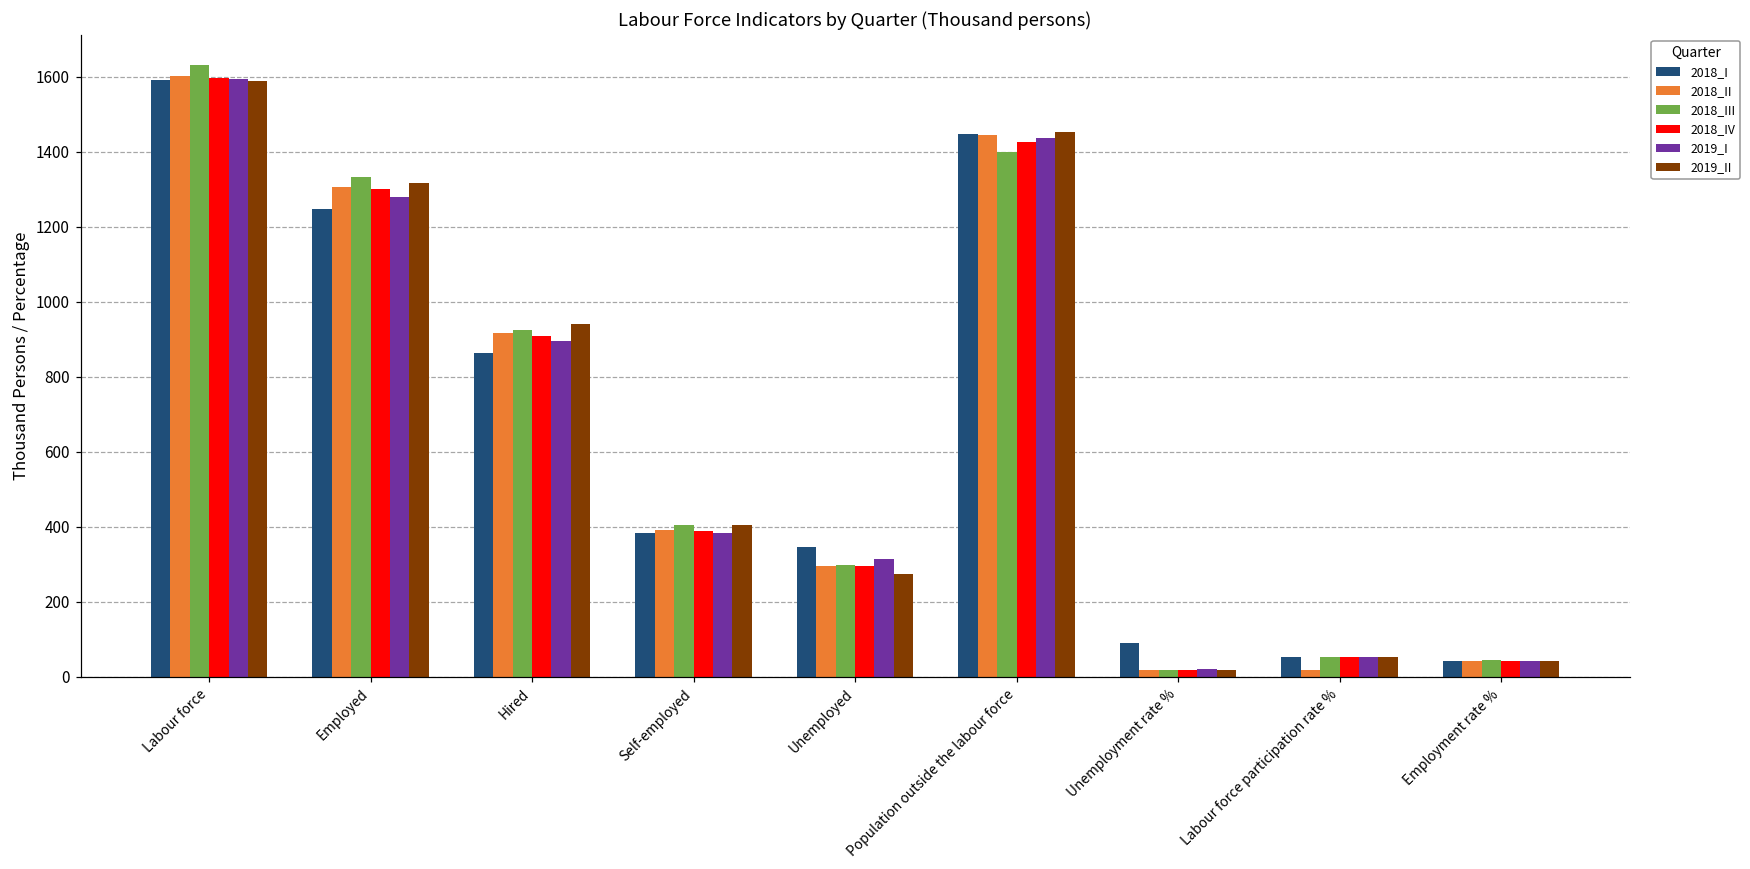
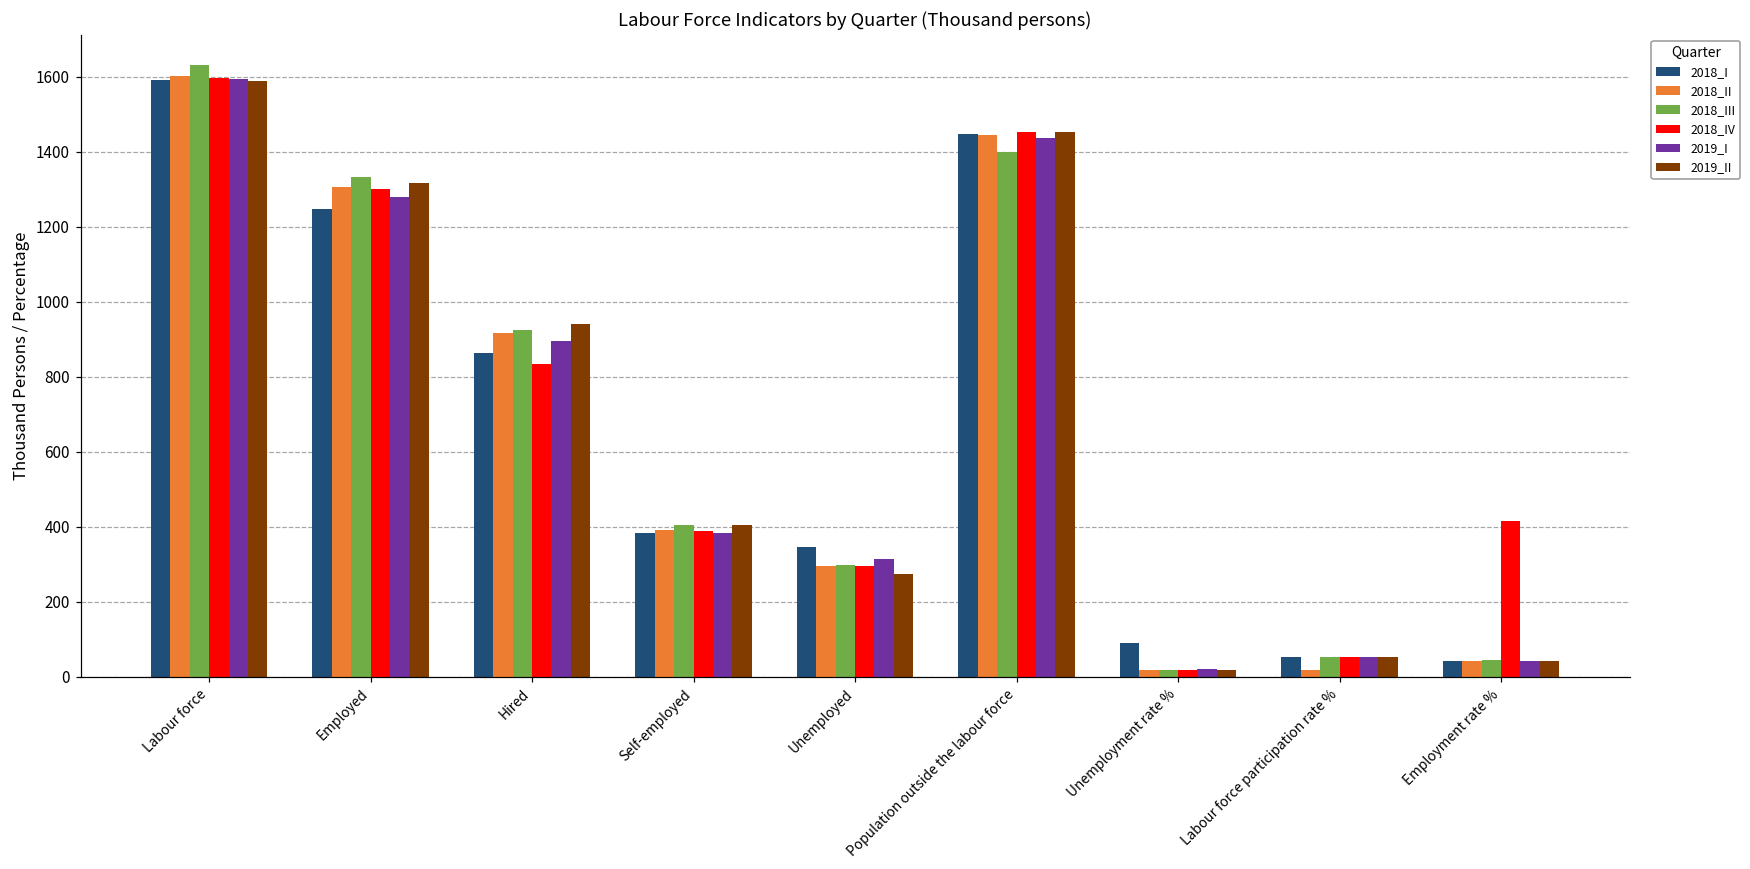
  {
    "2018_I": {
      "Labour force": 1590,
      "Employed": 1250,
      "Hired": 860,
      "Self-employed": 380,
      "Unemployed": 350,
      "Population outside the labour force": 1450,
      "Unemployment rate %": 90,
      "Labour force participation rate %": 50,
      "Employment rate %": 40
    },
    "2018_II": {
      "Labour force": 1600,
      "Employed": 1310,
      "Hired": 920,
      "Self-employed": 390,
      "Unemployed": 290,
      "Population outside the labour force": 1440,
      "Unemployment rate %": 20,
      "Labour force participation rate %": 20,
      "Employment rate %": 40
    },
    "2018_III": {
      "Labour force": 1630,
      "Employed": 1330,
      "Hired": 920,
      "Self-employed": 410,
      "Unemployed": 300,
      "Population outside the labour force": 1400,
      "Unemployment rate %": 20,
      "Labour force participation rate %": 50,
      "Employment rate %": 40
    },
    "2018_IV": {
      "Labour force": 1600,
      "Employed": 1300,
-     "Hired": 910,
+     "Hired": 830,
      "Self-employed": 390,
      "Unemployed": 300,
-     "Population outside the labour force": 1430,
+     "Population outside the labour force": 1450,
      "Unemployment rate %": 20,
      "Labour force participation rate %": 50,
-     "Employment rate %": 40
+     "Employment rate %": 420
    },
    "2019_I": {
      "Labour force": 1590,
      "Employed": 1280,
      "Hired": 900,
      "Self-employed": 380,
      "Unemployed": 310,
      "Population outside the labour force": 1440,
      "Unemployment rate %": 20,
      "Labour force participation rate %": 50,
      "Employment rate %": 40
    },
    "2019_II": {
      "Labour force": 1590,
      "Employed": 1320,
      "Hired": 940,
      "Self-employed": 410,
      "Unemployed": 270,
      "Population outside the labour force": 1450,
      "Unemployment rate %": 20,
      "Labour force participation rate %": 50,
      "Employment rate %": 40
    }
  }
